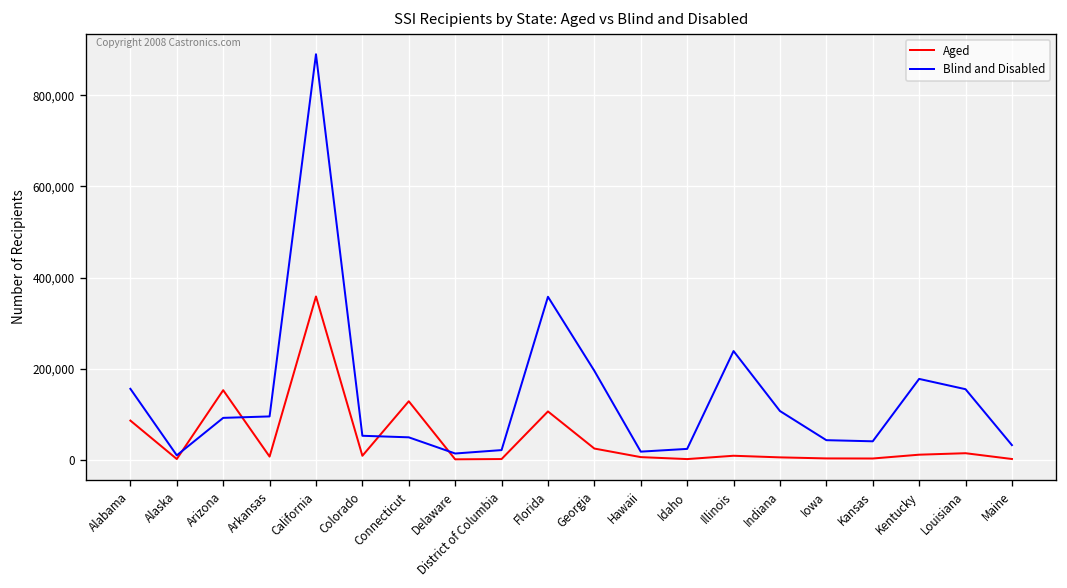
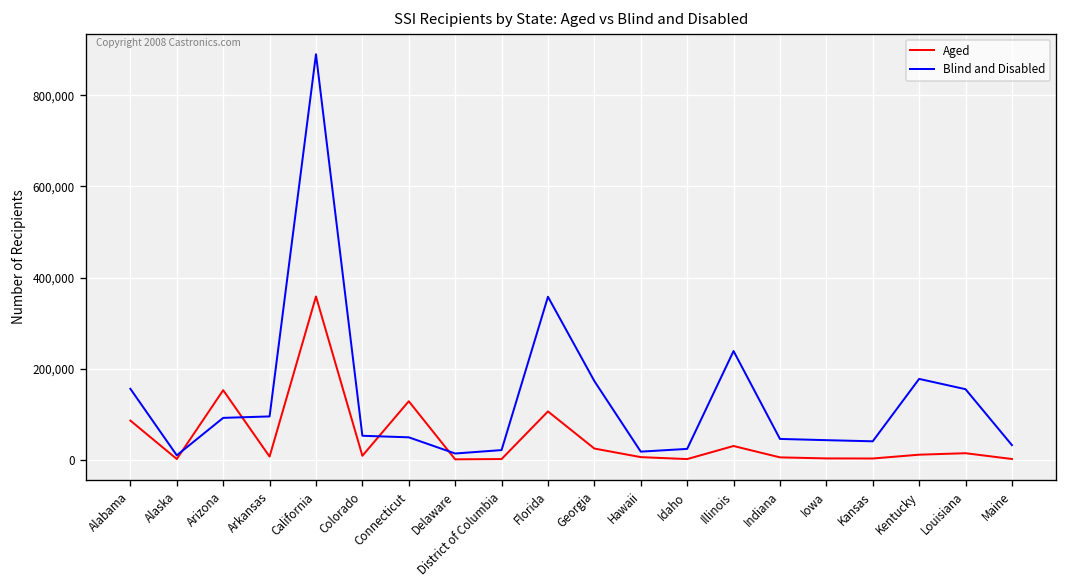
  {
    "Aged": {
      "Alabama": "90,000",
      "Alaska": "0",
      "Arizona": "150,000",
      "Arkansas": "10,000",
      "California": "360,000",
      "Colorado": "10,000",
      "Connecticut": "130,000",
      "Delaware": "0",
      "District of Columbia": "0",
      "Florida": "110,000",
      "Georgia": "20,000",
      "Hawaii": "10,000",
      "Idaho": "0",
-     "Illinois": "10,000",
+     "Illinois": "30,000",
      "Indiana": "10,000",
      "Iowa": "0",
      "Kansas": "0",
      "Kentucky": "10,000",
      "Louisiana": "10,000",
      "Maine": "0"
    },
    "Blind and Disabled": {
      "Alabama": "160,000",
      "Alaska": "10,000",
      "Arizona": "90,000",
      "Arkansas": "100,000",
      "California": "890,000",
      "Colorado": "50,000",
      "Connecticut": "50,000",
      "Delaware": "10,000",
      "District of Columbia": "20,000",
      "Florida": "360,000",
-     "Georgia": "200,000",
+     "Georgia": "170,000",
      "Hawaii": "20,000",
      "Idaho": "20,000",
      "Illinois": "240,000",
-     "Indiana": "110,000",
+     "Indiana": "50,000",
      "Iowa": "40,000",
      "Kansas": "40,000",
      "Kentucky": "180,000",
      "Louisiana": "160,000",
      "Maine": "30,000"
    }
  }
